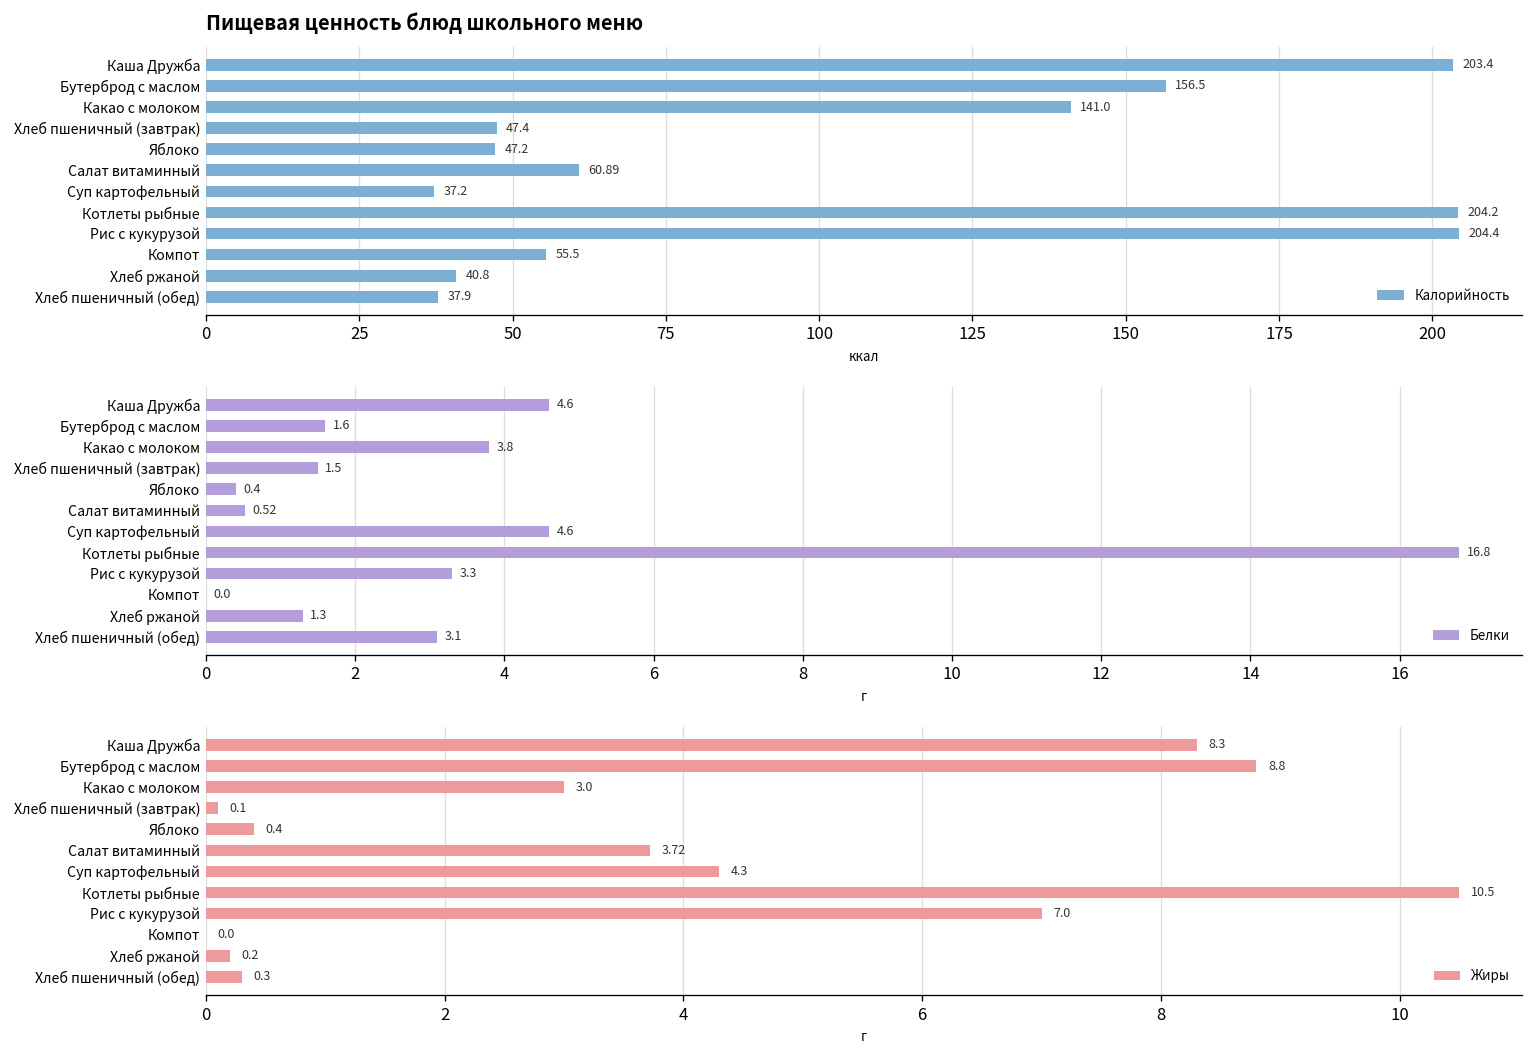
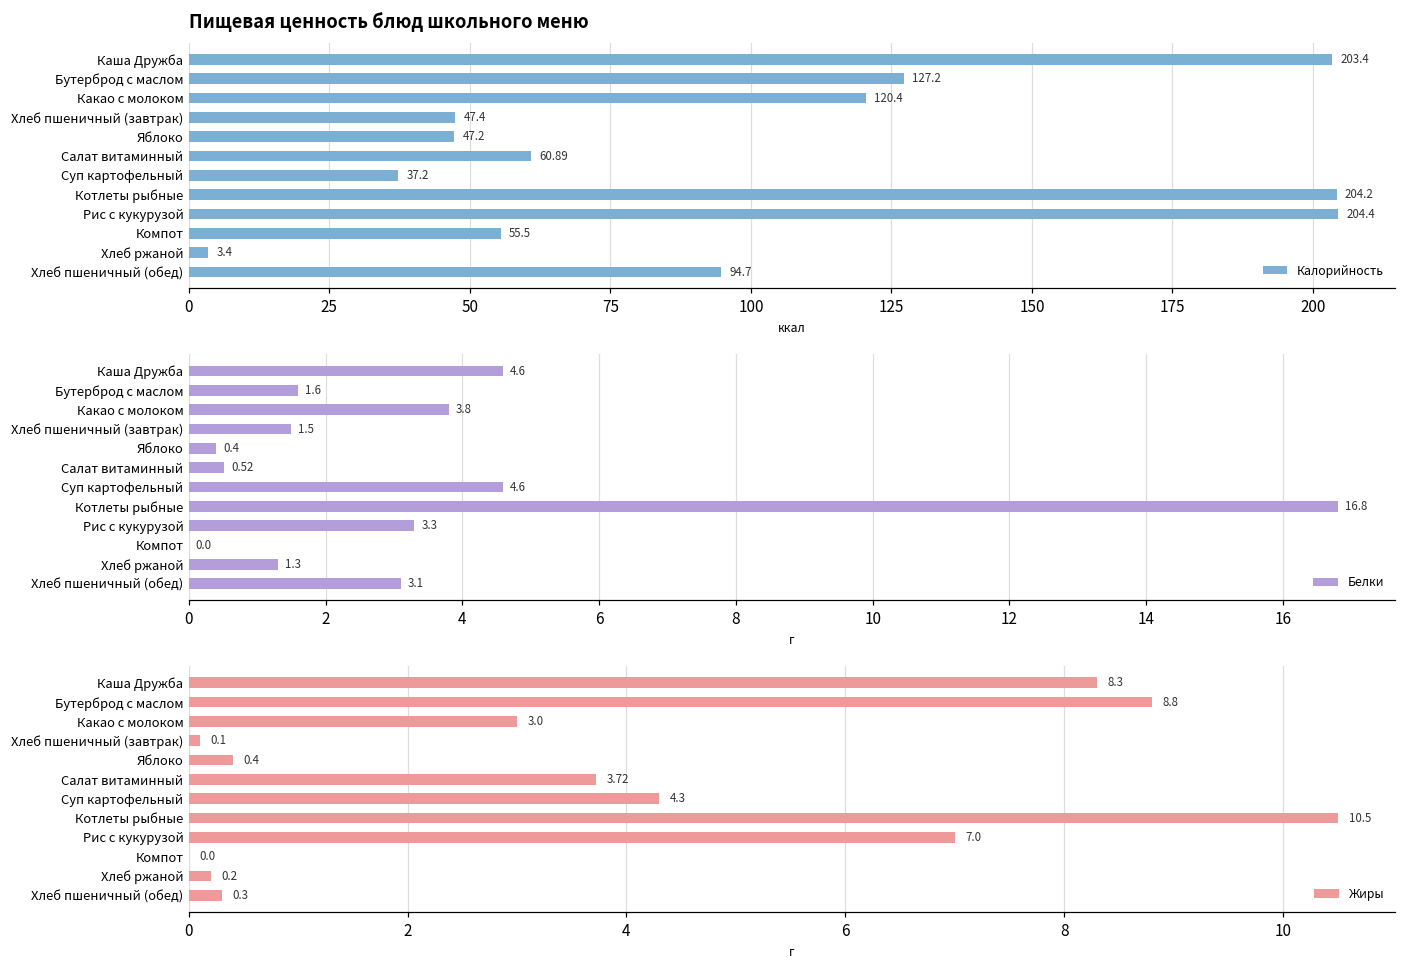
  {
    "Пищевая ценность блюд школьного меню": {
      "Каша Дружба": 203.4,
-     "Бутерброд с маслом": 156.5,
-     "Какао с молоком": 141.0,
+     "Бутерброд с маслом": 127.2,
+     "Какао с молоком": 120.4,
      "Хлеб пшеничный (завтрак)": 47.4,
      "Яблоко": 47.2,
      "Салат витаминный": 60.89,
      "Суп картофельный": 37.2,
      "Котлеты рыбные": 204.2,
      "Рис с кукурузой": 204.4,
      "Компот": 55.5,
-     "Хлеб ржаной": 40.8,
-     "Хлеб пшеничный (обед)": 37.9
+     "Хлеб ржаной": 3.4,
+     "Хлеб пшеничный (обед)": 94.7
    }
  }
